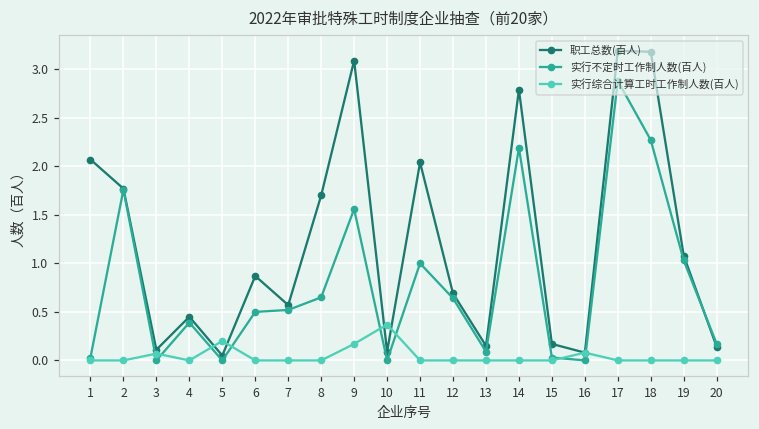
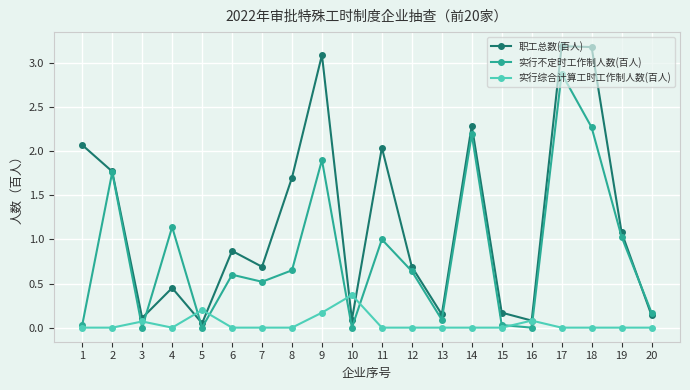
  {
    "职工总数(百人)": {
      "1": 2.1,
      "3": 0.1,
      "4": 0.5,
      "5": 0.1,
      "6": 0.9,
-     "7": 0.6,
+     "7": 0.7,
      "8": 1.7,
      "9": 3.1,
      "10": 0.1,
      "11": 2.0,
      "12": 0.7,
      "13": 0.2,
-     "14": 2.8,
+     "14": 2.3,
      "15": 0.2,
      "19": 1.1,
      "20": 0.1
    },
    "实行不定时工作制人数(百人)": {
      "1": 0.0,
      "3": 0.0,
-     "4": 0.4,
+     "4": 1.1,
      "5": 0.0,
-     "6": 0.5,
+     "6": 0.6,
      "7": 0.5,
      "8": 0.7,
-     "9": 1.6,
+     "9": 1.9,
      "10": 0.0,
      "11": 1.0,
      "12": 0.6,
      "13": 0.1,
      "14": 2.2,
      "15": 0.0,
      "16": 0.0,
      "18": 2.3,
      "19": 1.0,
      "20": 0.2
    },
    "实行综合计算工时工作制人数(百人)": {
      "1": 0.0,
      "2": 0.0,
      "3": 0.1,
      "4": 0.0,
      "5": 0.2,
      "6": 0.0,
      "7": 0.0,
      "8": 0.0,
      "9": 0.2,
      "10": 0.4,
      "11": 0.0,
      "12": 0.0,
      "13": 0.0,
      "14": 0.0,
      "15": 0.0,
      "17": 0.0,
      "18": 0.0,
      "19": 0.0,
      "20": 0.0
    }
  }
